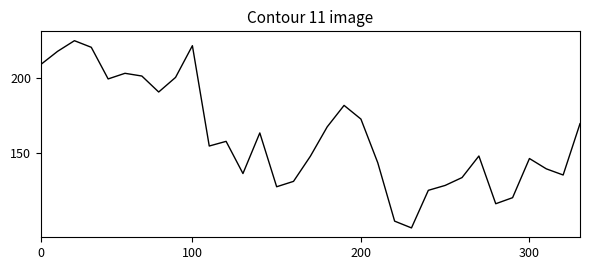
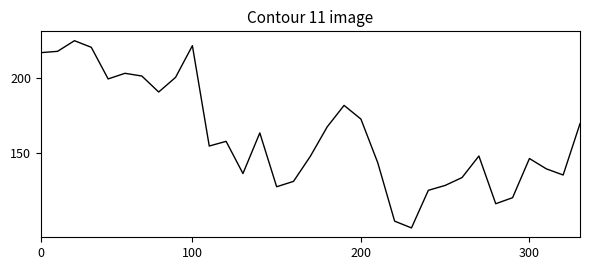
  {
-   "0": 209,
+   "0": 217,
    "100": 222,
    "200": 173,
    "300": 146
  }
